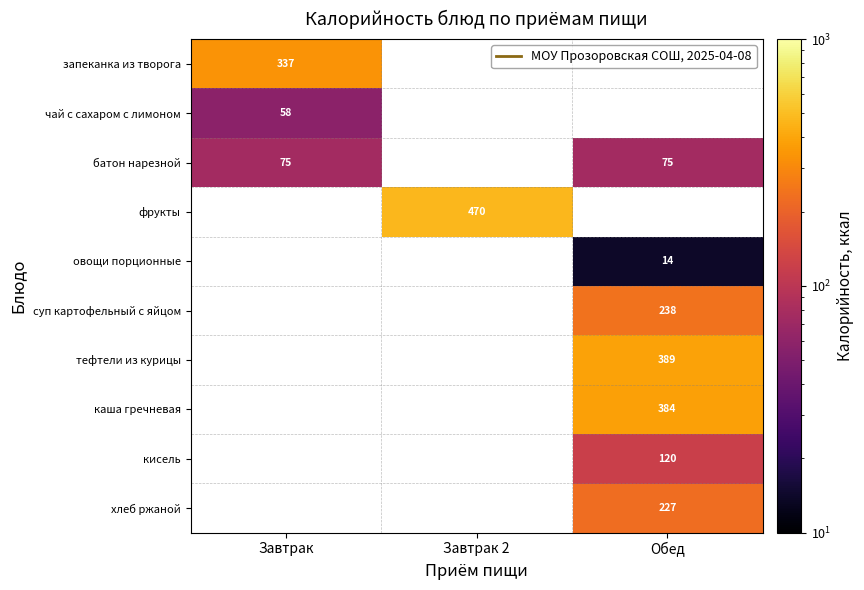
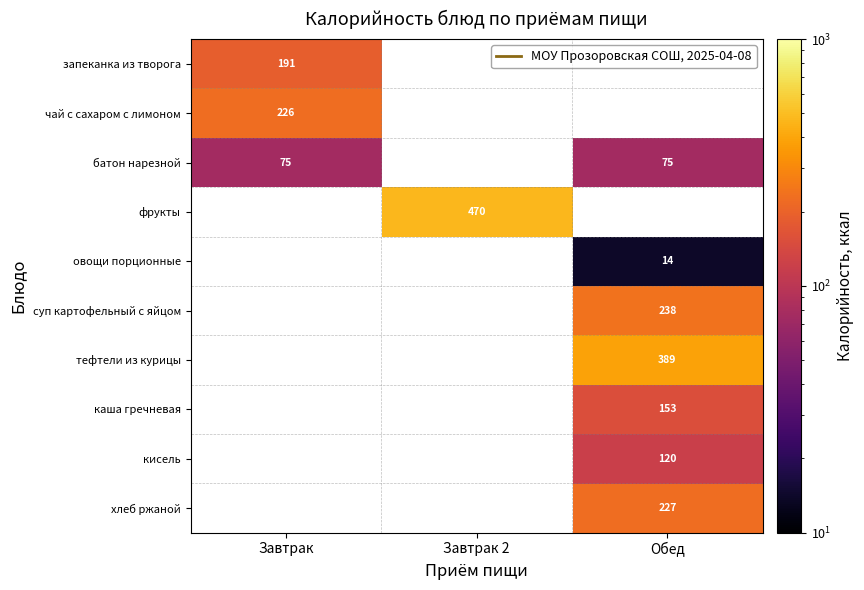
  {
    "запеканка из творога": {
-     "Завтрак": 337
+     "Завтрак": 191
    },
    "чай с сахаром с лимоном": {
-     "Завтрак": 58
+     "Завтрак": 226
    },
    "батон нарезной": {
      "Завтрак": 75,
      "Обед": 75
    },
    "фрукты": {
      "Завтрак 2": 470
    },
    "овощи порционные": {
      "Обед": 14
    },
    "суп картофельный с яйцом": {
      "Обед": 238
    },
    "тефтели из курицы": {
      "Обед": 389
    },
    "каша гречневая": {
-     "Обед": 384
+     "Обед": 153
    },
    "кисель": {
      "Обед": 120
    },
    "хлеб ржаной": {
      "Обед": 227
    }
  }
